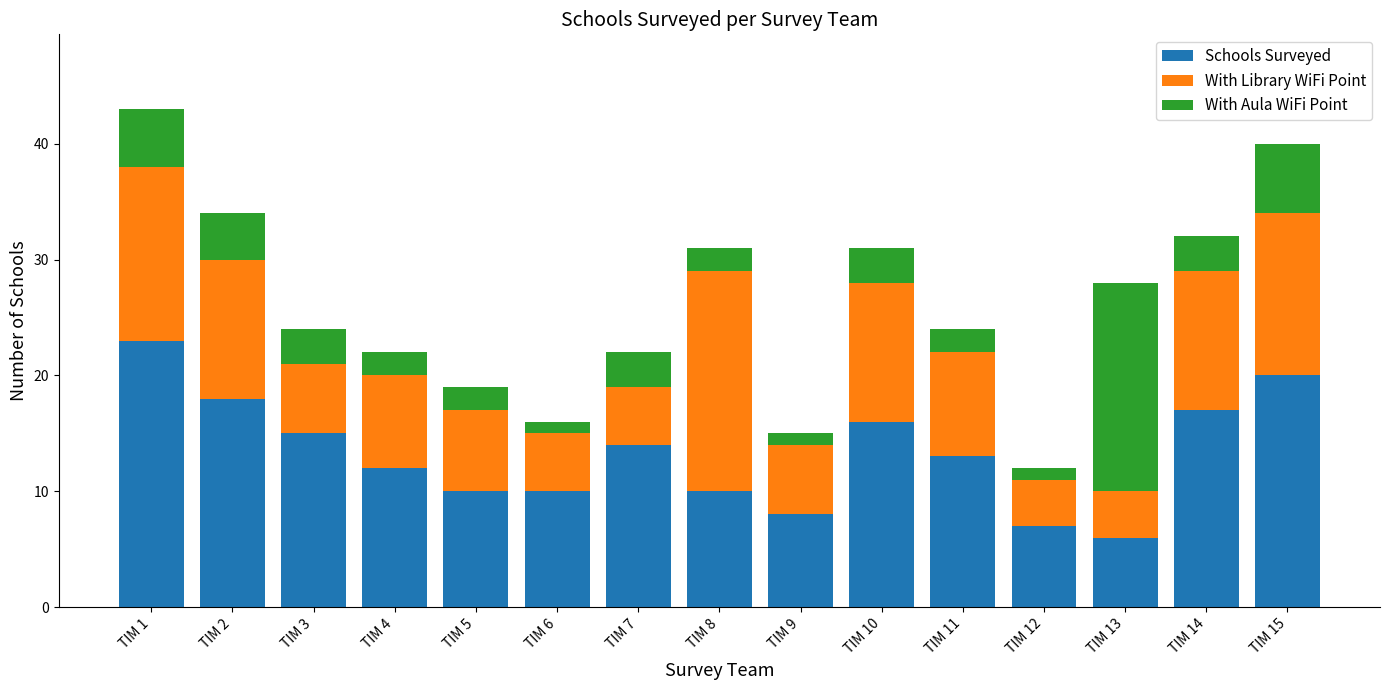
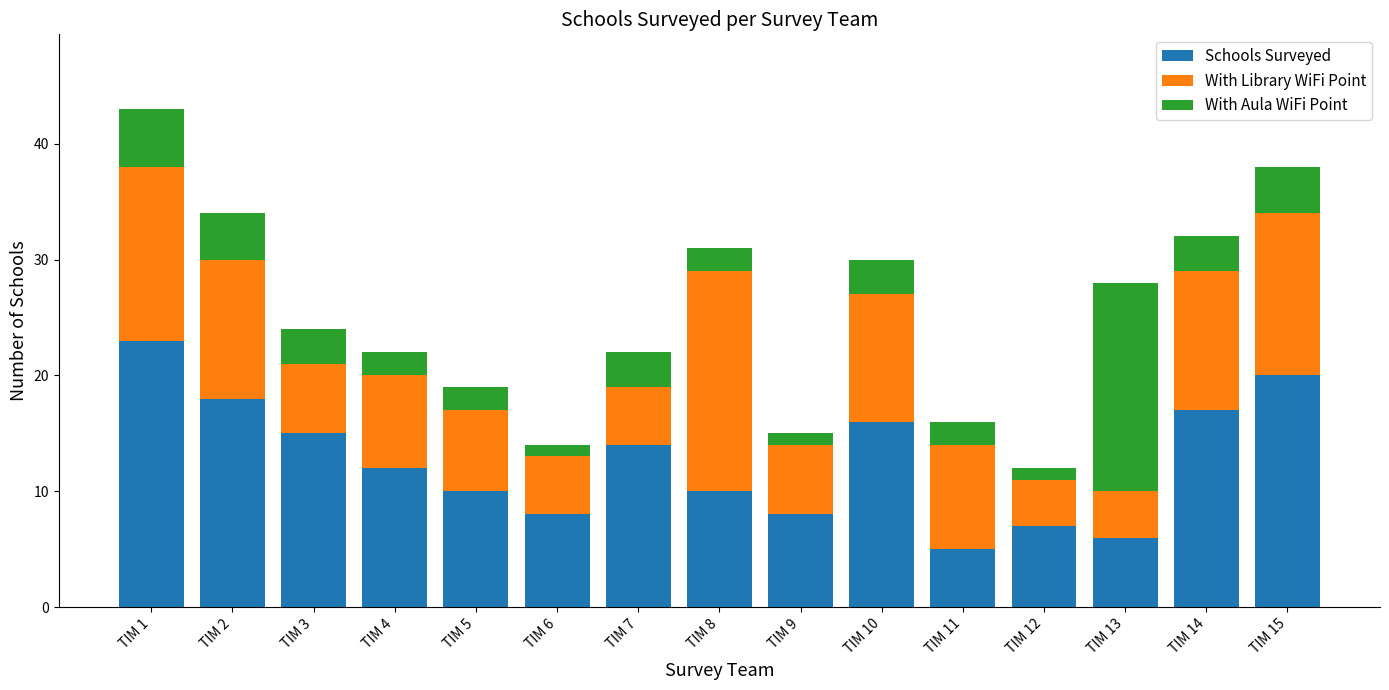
  {
    "Schools Surveyed": {
      "TIM 1": 23,
      "TIM 2": 18,
      "TIM 3": 15,
      "TIM 4": 12,
      "TIM 5": 10,
-     "TIM 6": 10,
+     "TIM 6": 8,
      "TIM 7": 14,
      "TIM 8": 10,
      "TIM 9": 8,
      "TIM 10": 16,
-     "TIM 11": 13,
+     "TIM 11": 5,
      "TIM 12": 7,
      "TIM 13": 6,
      "TIM 14": 17,
      "TIM 15": 20
    },
    "With Library WiFi Point": {
      "TIM 1": 15,
      "TIM 2": 12,
      "TIM 3": 6,
      "TIM 4": 8,
      "TIM 5": 7,
      "TIM 6": 5,
      "TIM 7": 5,
      "TIM 8": 19,
      "TIM 9": 6,
-     "TIM 10": 12,
+     "TIM 10": 11,
      "TIM 11": 9,
      "TIM 12": 4,
      "TIM 13": 4,
      "TIM 14": 12,
      "TIM 15": 14
    },
    "With Aula WiFi Point": {
      "TIM 1": 5,
      "TIM 2": 4,
      "TIM 3": 3,
      "TIM 4": 2,
      "TIM 5": 2,
      "TIM 6": 1,
      "TIM 7": 3,
      "TIM 8": 2,
      "TIM 9": 1,
      "TIM 10": 3,
      "TIM 11": 2,
      "TIM 12": 1,
      "TIM 13": 18,
      "TIM 14": 3,
-     "TIM 15": 6
+     "TIM 15": 4
    }
  }
